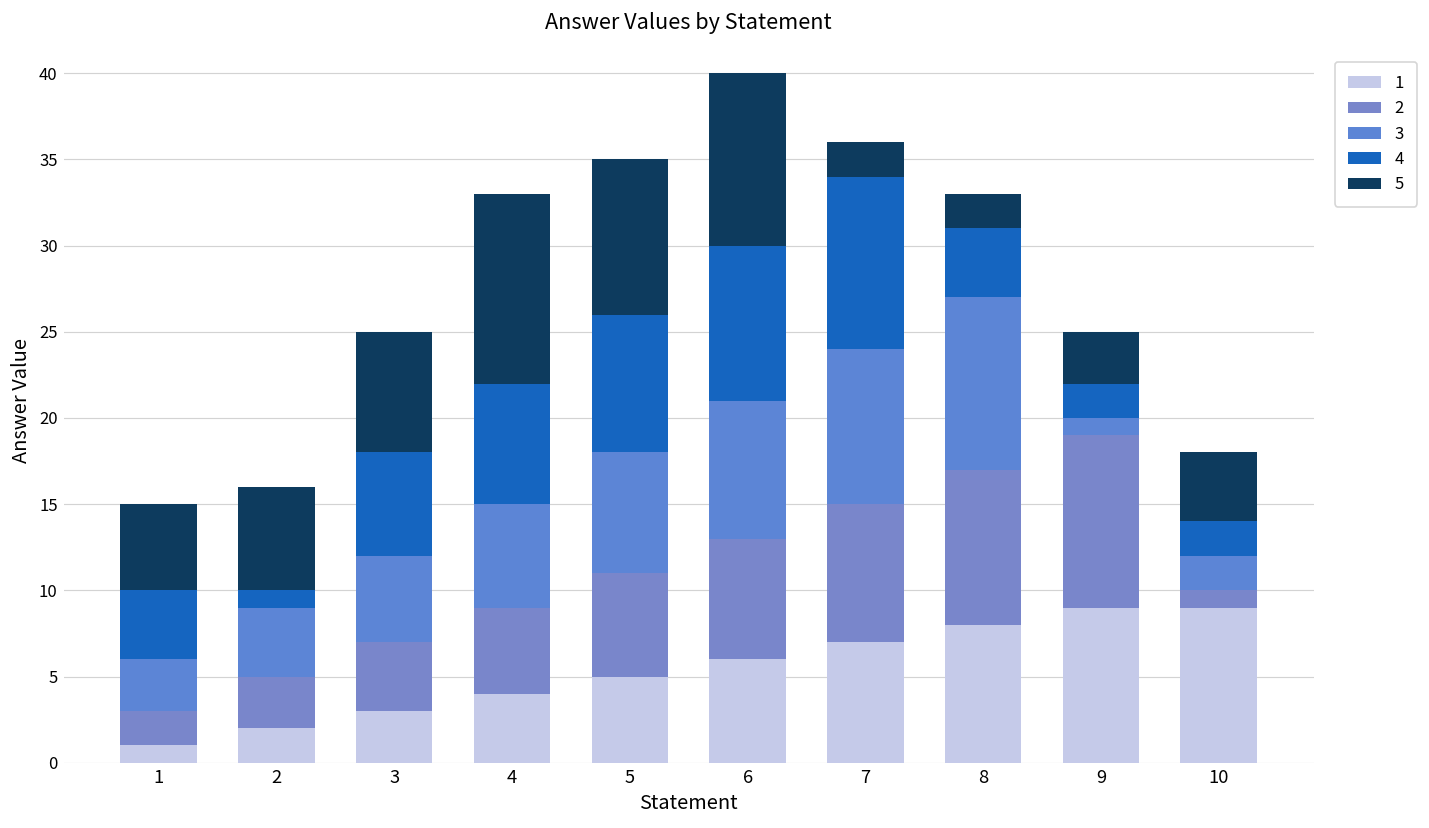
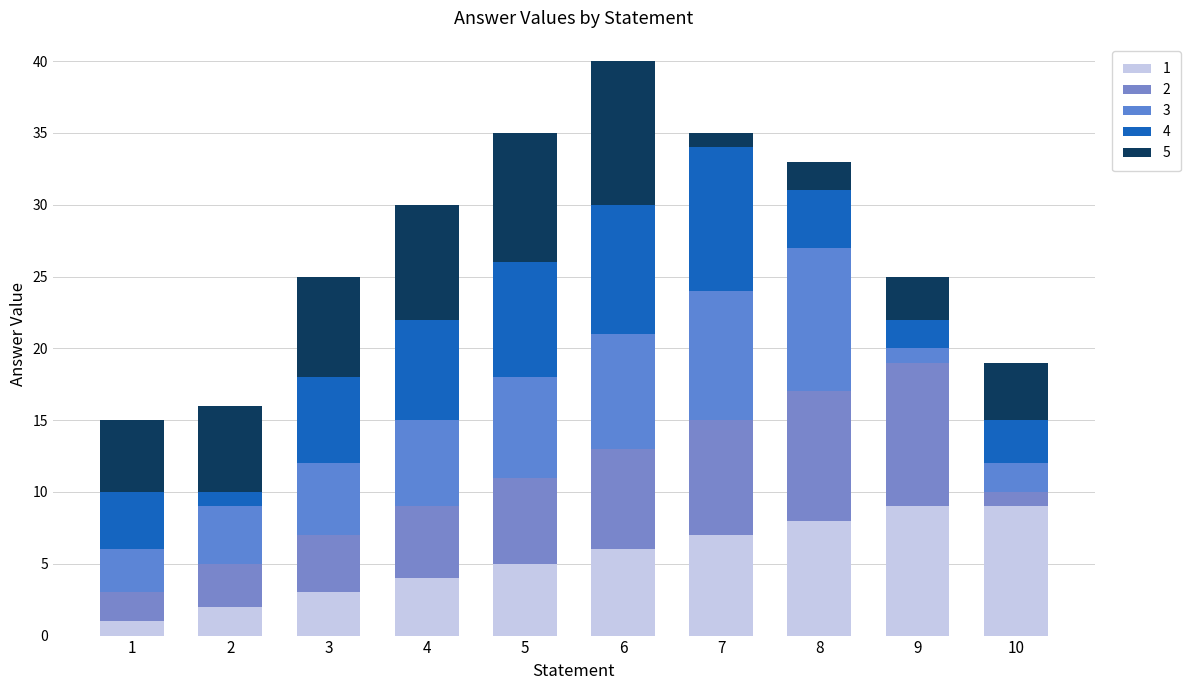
  {
    "1": {
      "1": 1,
      "2": 2,
      "3": 3,
      "4": 4,
      "5": 5,
      "6": 6,
      "7": 7,
      "8": 8,
      "9": 9,
      "10": 9
    },
    "4": {
      "1": 4,
      "2": 1,
      "3": 6,
      "4": 7,
      "5": 8,
      "6": 9,
      "7": 10,
      "8": 4,
      "9": 2,
-     "10": 2
+     "10": 3
    },
    "5": {
      "1": 5,
      "2": 6,
      "3": 7,
-     "4": 11,
+     "4": 8,
      "5": 9,
      "6": 10,
-     "7": 2,
+     "7": 1,
      "8": 2,
      "9": 3,
      "10": 4
    }
  }
